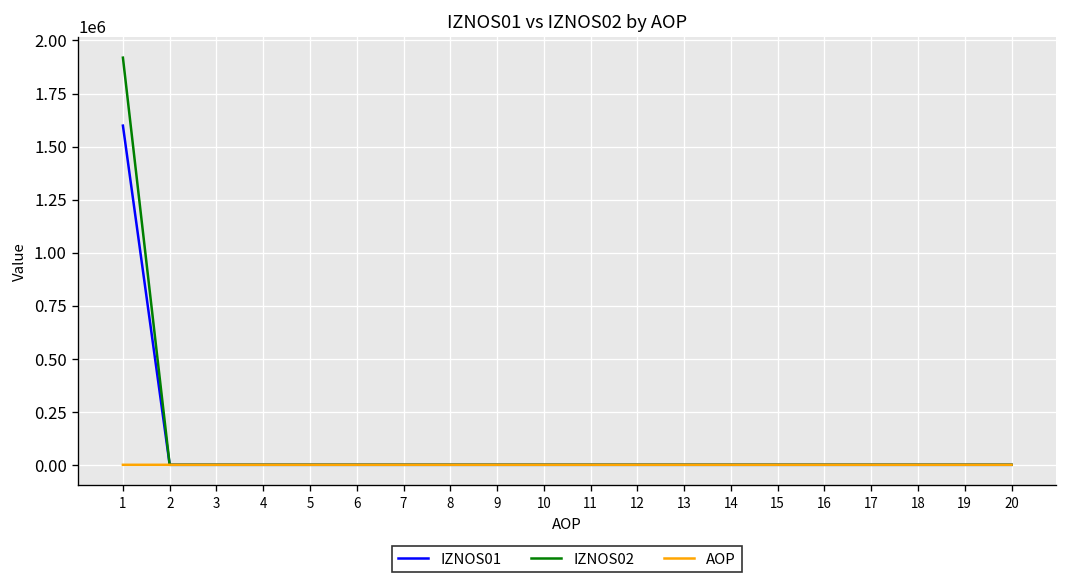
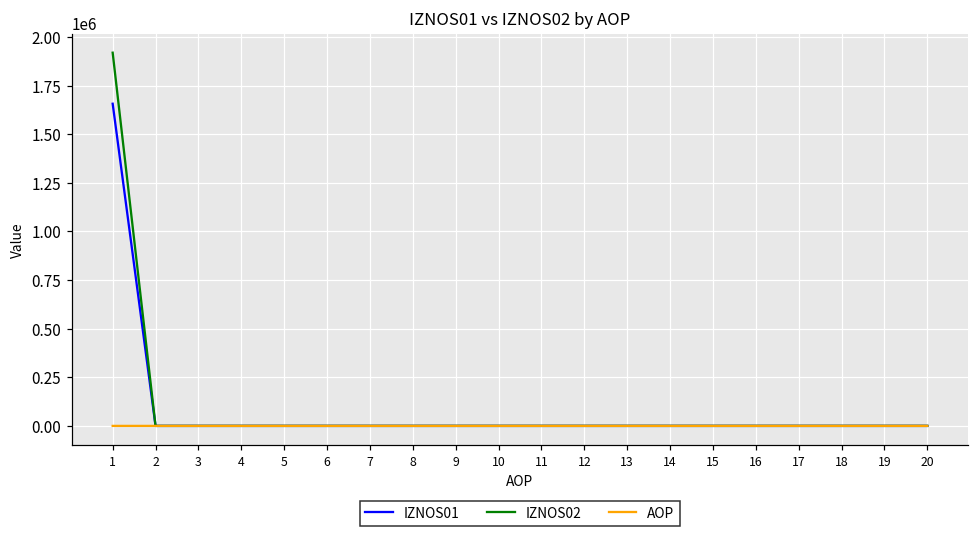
  {
    "IZNOS01": {
-     "1": 1600000
+     "1": 1660000
    },
    "IZNOS02": {
      "1": 1920000
    },
    "AOP": {
      "1": 0
    }
  }
